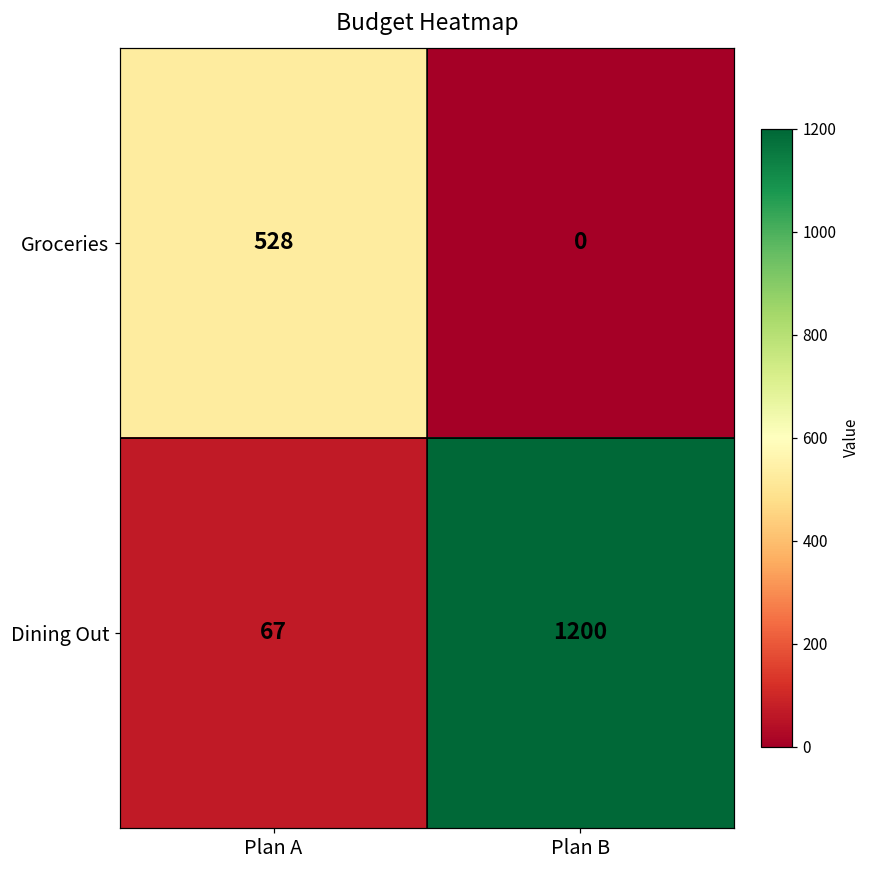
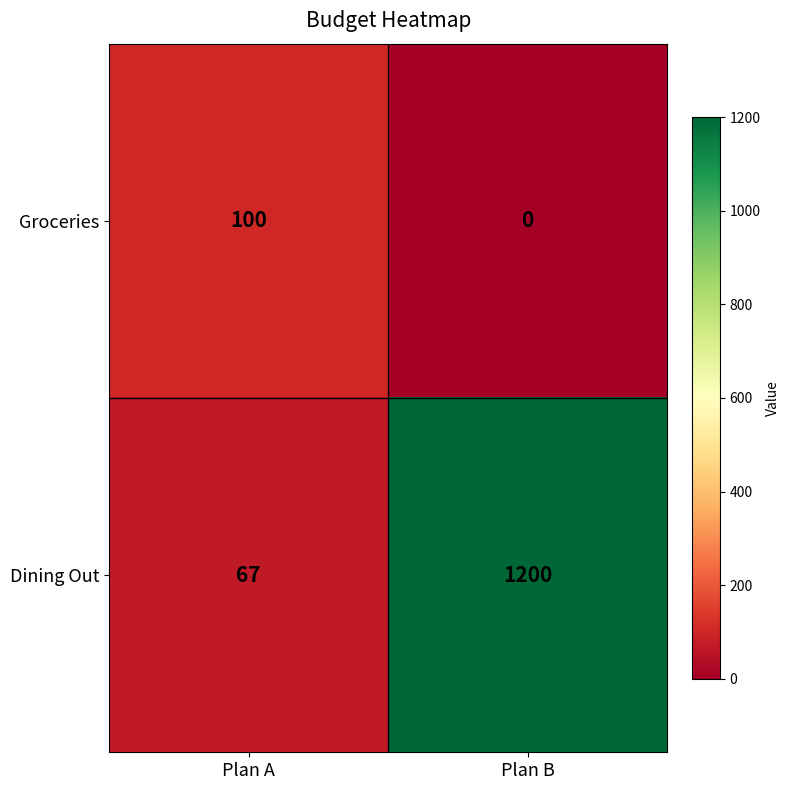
  {
    "Groceries": {
-     "Plan A": 528,
+     "Plan A": 100,
      "Plan B": 0
    },
    "Dining Out": {
      "Plan A": 67,
      "Plan B": 1200
    }
  }
